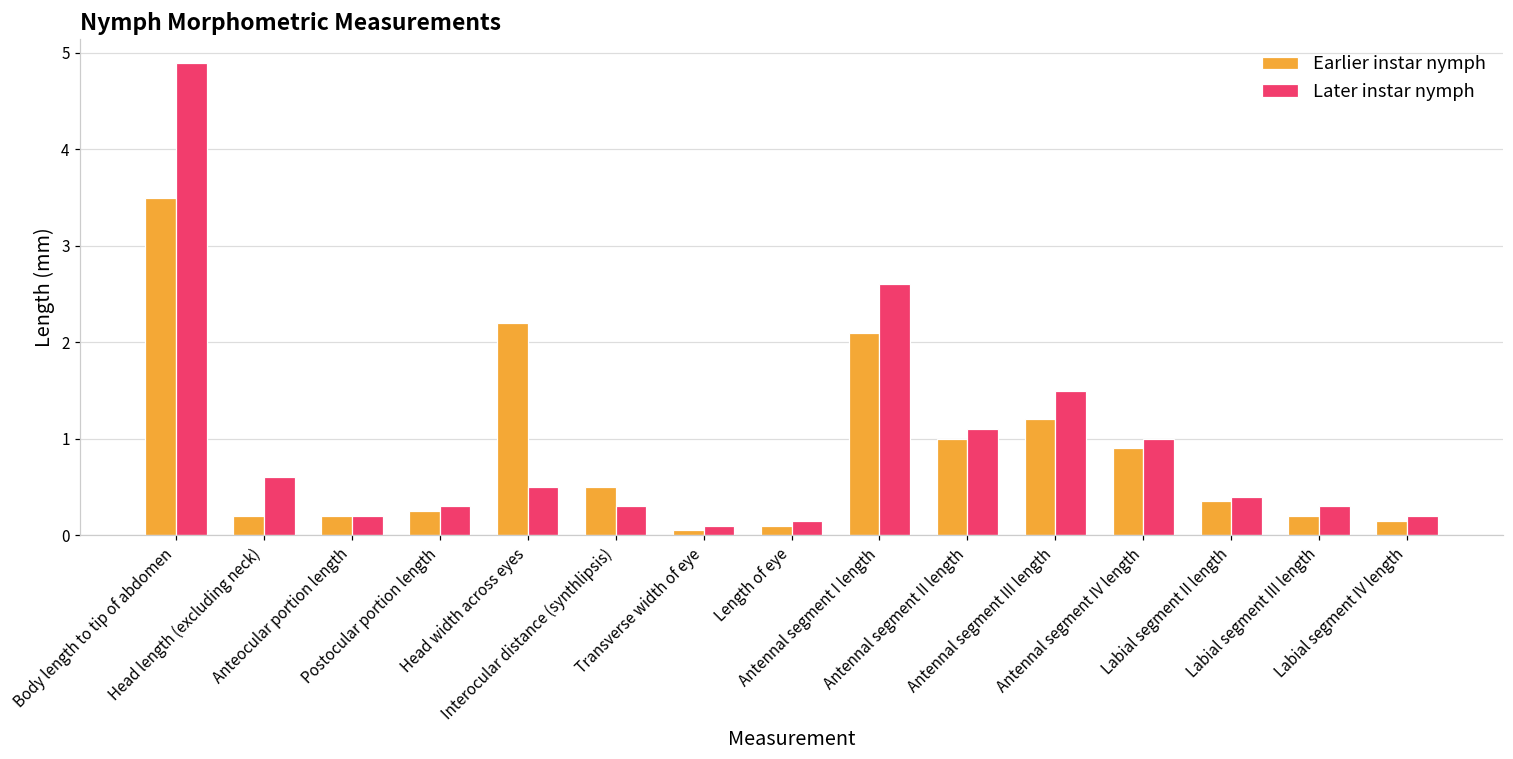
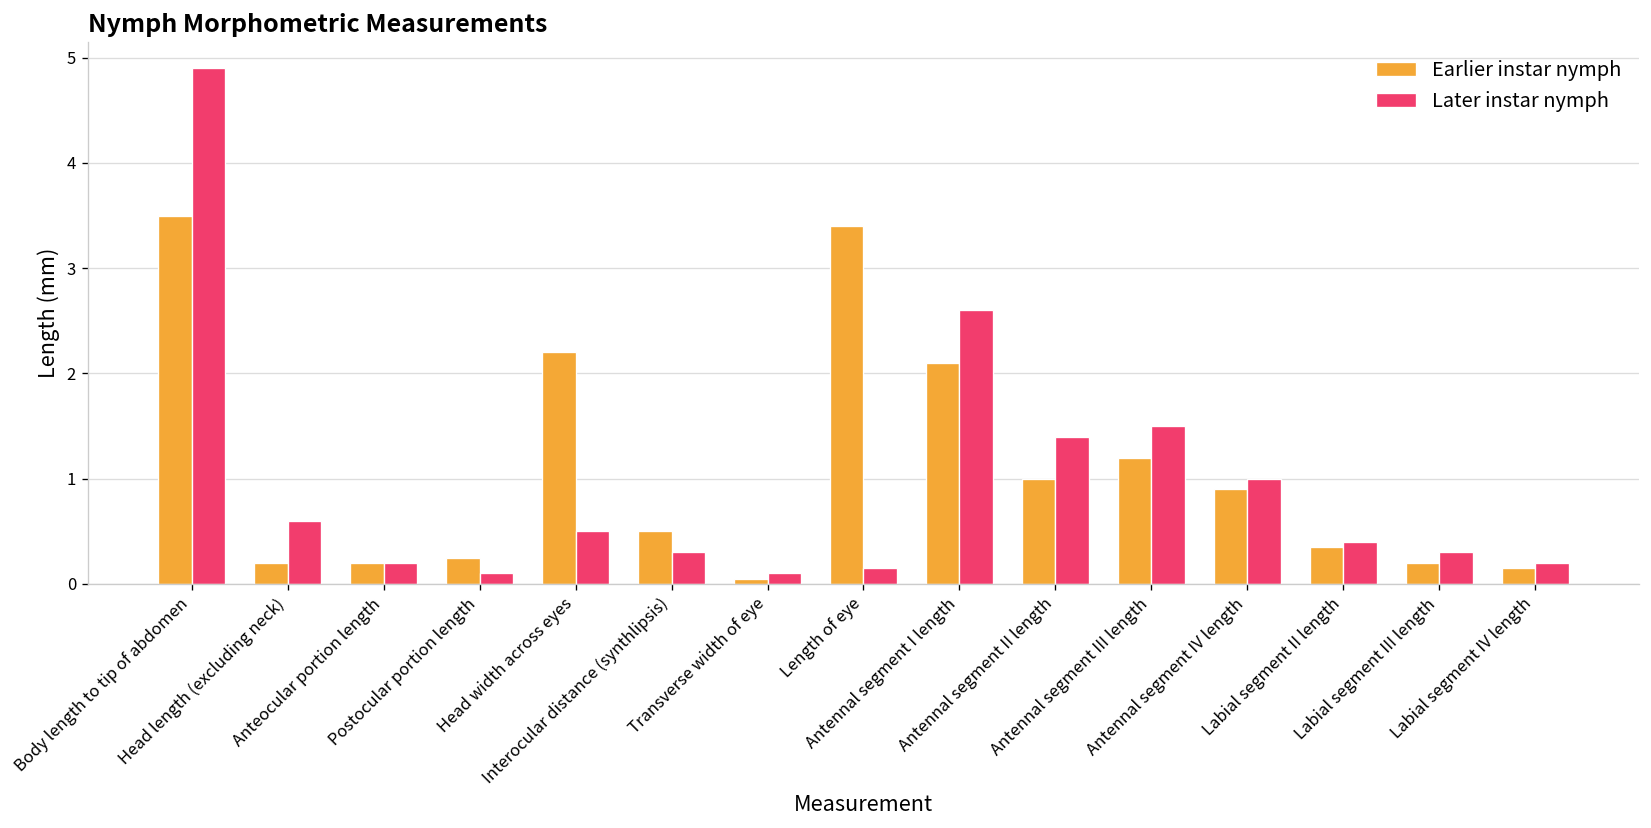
  {
    "Earlier instar nymph": {
      "Body length to tip of abdomen": 3.5,
      "Head length (excluding neck)": 0.2,
      "Anteocular portion length": 0.2,
      "Postocular portion length": 0.3,
      "Head width across eyes": 2.2,
      "Interocular distance (synthlipsis)": 0.5,
      "Transverse width of eye": 0.1,
-     "Length of eye": 0.1,
+     "Length of eye": 3.4,
      "Antennal segment I length": 2.1,
      "Antennal segment II length": 1.0,
      "Antennal segment III length": 1.2,
      "Antennal segment IV length": 0.9,
      "Labial segment II length": 0.4,
      "Labial segment III length": 0.2,
      "Labial segment IV length": 0.2
    },
    "Later instar nymph": {
      "Body length to tip of abdomen": 4.9,
      "Head length (excluding neck)": 0.6,
      "Anteocular portion length": 0.2,
-     "Postocular portion length": 0.3,
+     "Postocular portion length": 0.1,
      "Head width across eyes": 0.5,
      "Interocular distance (synthlipsis)": 0.3,
      "Transverse width of eye": 0.1,
      "Length of eye": 0.2,
      "Antennal segment I length": 2.6,
-     "Antennal segment II length": 1.1,
+     "Antennal segment II length": 1.4,
      "Antennal segment III length": 1.5,
      "Antennal segment IV length": 1.0,
      "Labial segment II length": 0.4,
      "Labial segment III length": 0.3,
      "Labial segment IV length": 0.2
    }
  }
